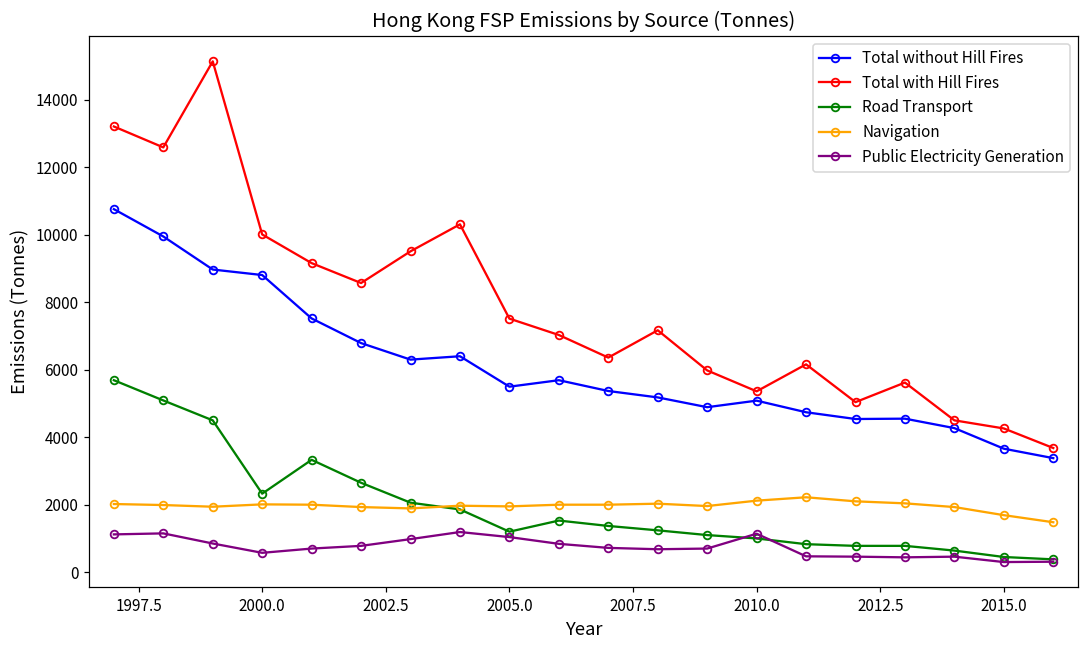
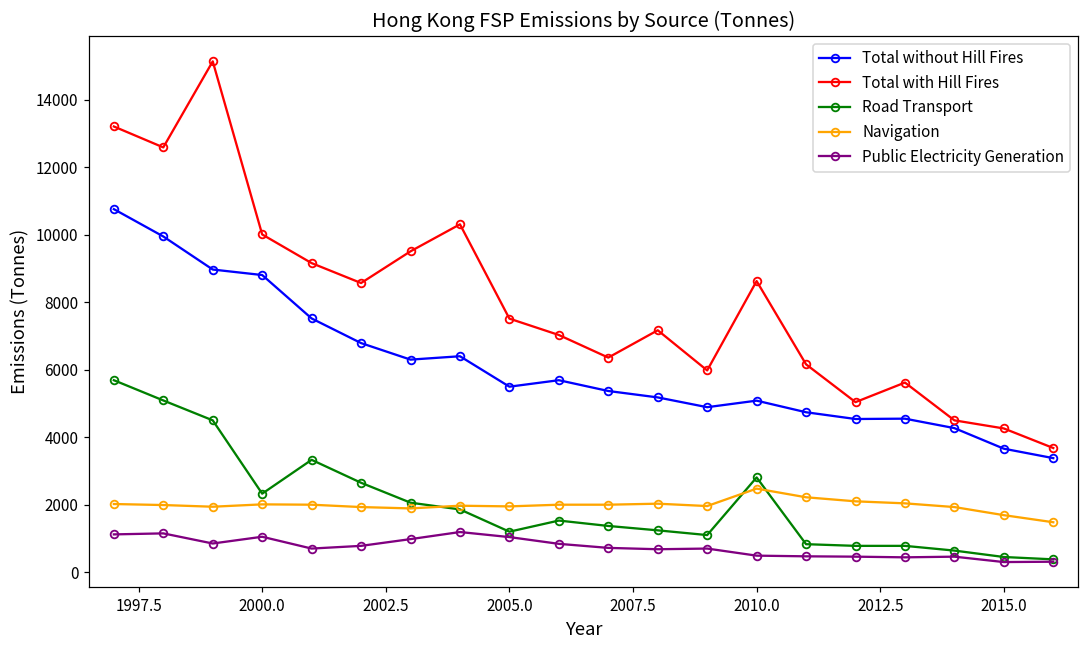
  {
    "Total without Hill Fires": {
      "2000.0": 8800,
      "2005.0": 5500,
      "2010.0": 5100,
      "2015.0": 3700
    },
    "Total with Hill Fires": {
      "2000.0": 10000,
      "2005.0": 7500,
-     "2010.0": 5400,
+     "2010.0": 8600,
      "2015.0": 4300
    },
    "Road Transport": {
      "2000.0": 2300,
      "2005.0": 1200,
-     "2010.0": 1000,
+     "2010.0": 2800,
      "2015.0": 500
    },
    "Navigation": {
      "2000.0": 2000,
      "2005.0": 2000,
-     "2010.0": 2100,
+     "2010.0": 2500,
      "2015.0": 1700
    },
    "Public Electricity Generation": {
-     "2000.0": 600,
+     "2000.0": 1100,
      "2005.0": 1000,
-     "2010.0": 1100,
+     "2010.0": 500,
      "2015.0": 300
    }
  }
